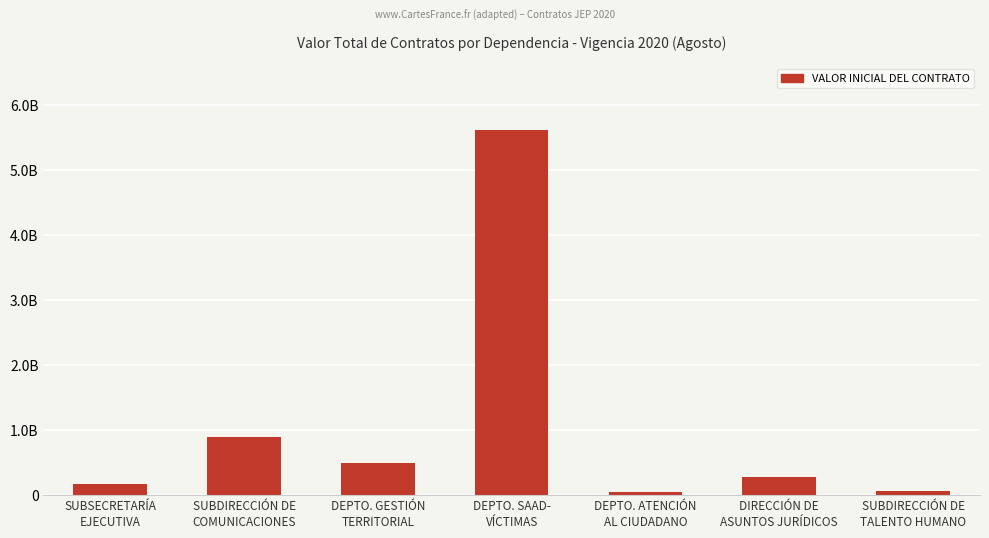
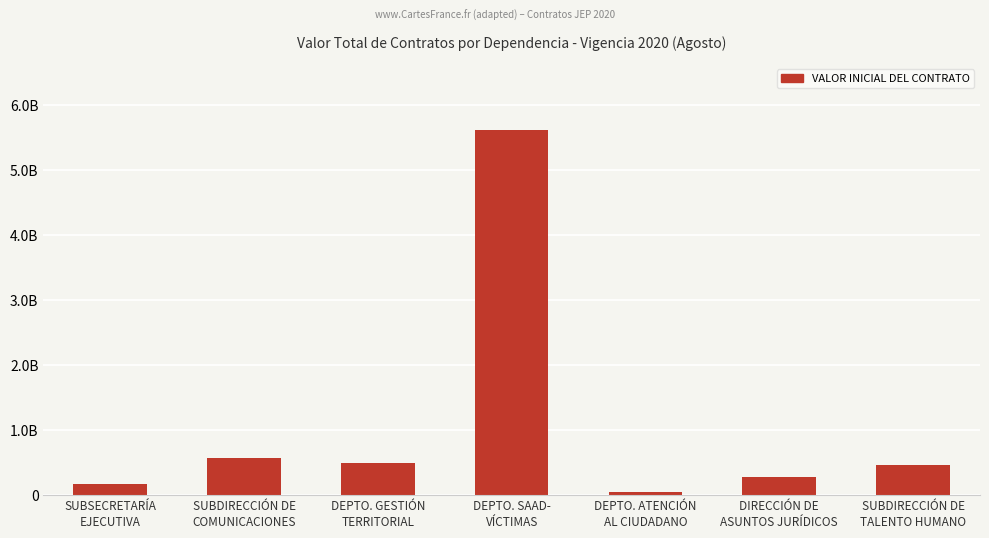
  {
    "SUBSECRETARÍA EJECUTIVA": 200000000,
-   "SUBDIRECCIÓN DE COMUNICACIONES": 900000000,
+   "SUBDIRECCIÓN DE COMUNICACIONES": 600000000,
    "DEPTO. GESTIÓN TERRITORIAL": 500000000,
    "DEPTO. SAAD- VÍCTIMAS": 5600000000,
    "DEPTO. ATENCIÓN AL CIUDADANO": 0,
    "DIRECCIÓN DE ASUNTOS JURÍDICOS": 300000000,
-   "SUBDIRECCIÓN DE TALENTO HUMANO": 100000000
+   "SUBDIRECCIÓN DE TALENTO HUMANO": 500000000
  }
